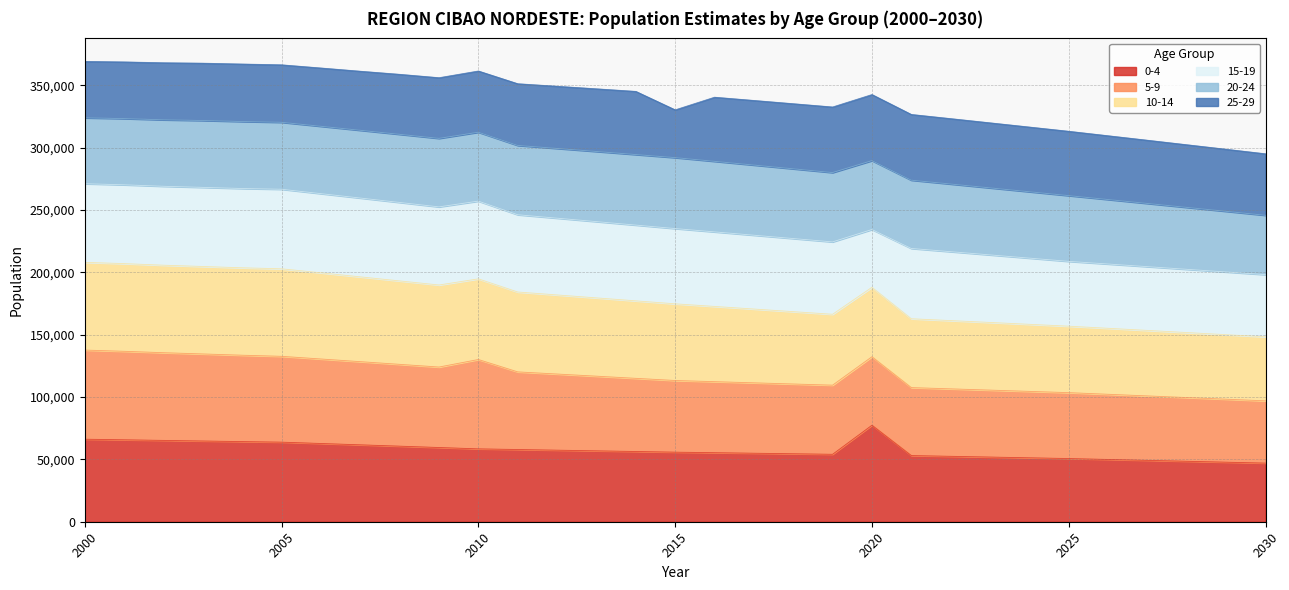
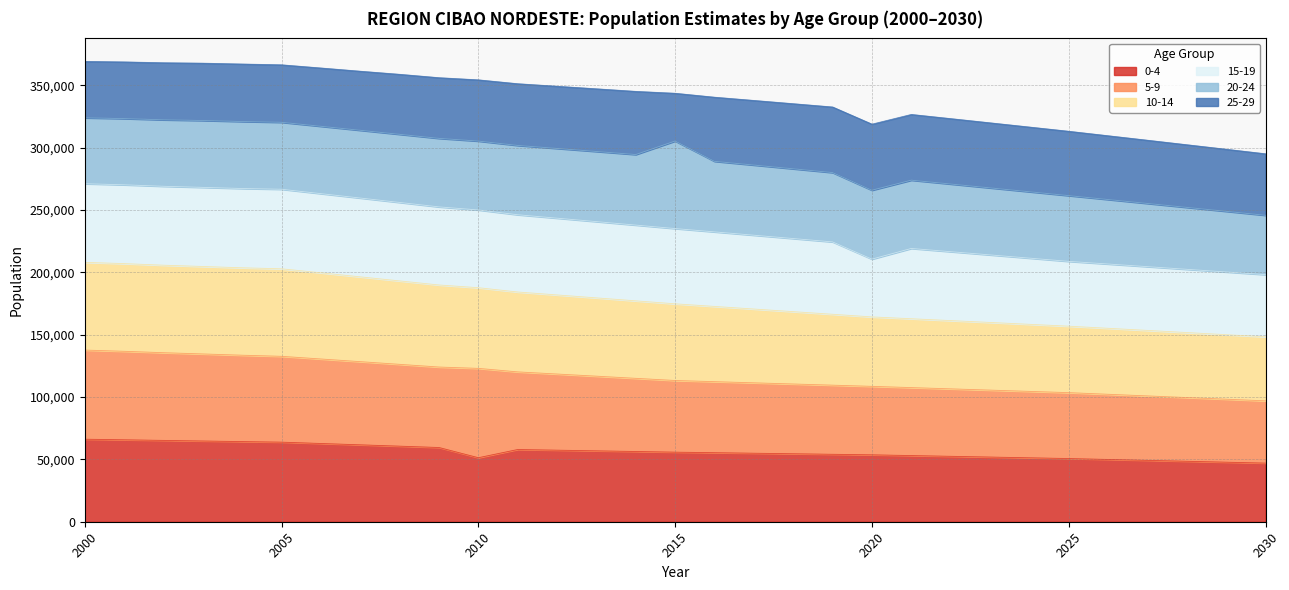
  {
    "0-4": {
      "2000": "66,000",
      "2005": "64,000",
-     "2010": "58,000",
+     "2010": "51,000",
      "2015": "56,000",
-     "2020": "77,000",
+     "2020": "54,000",
      "2025": "51,000",
      "2030": "47,000"
    },
    "5-9": {
      "2000": "71,000",
      "2005": "69,000",
      "2010": "72,000",
      "2015": "57,000",
      "2020": "55,000",
      "2025": "53,000",
      "2030": "50,000"
    },
    "10-14": {
      "2000": "70,000",
      "2005": "70,000",
      "2010": "65,000",
      "2015": "61,000",
      "2020": "56,000",
      "2025": "53,000",
      "2030": "51,000"
    },
    "15-19": {
      "2000": "63,000",
      "2005": "64,000",
      "2010": "62,000",
      "2015": "60,000",
      "2020": "46,000",
      "2025": "52,000",
      "2030": "50,000"
    },
    "20-24": {
      "2000": "53,000",
      "2005": "54,000",
      "2010": "55,000",
-     "2015": "57,000",
+     "2015": "70,000",
      "2020": "55,000",
      "2025": "53,000",
      "2030": "48,000"
    },
    "25-29": {
      "2000": "45,000",
      "2005": "46,000",
      "2010": "49,000",
      "2015": "38,000",
      "2020": "53,000",
      "2025": "52,000",
      "2030": "49,000"
    }
  }
